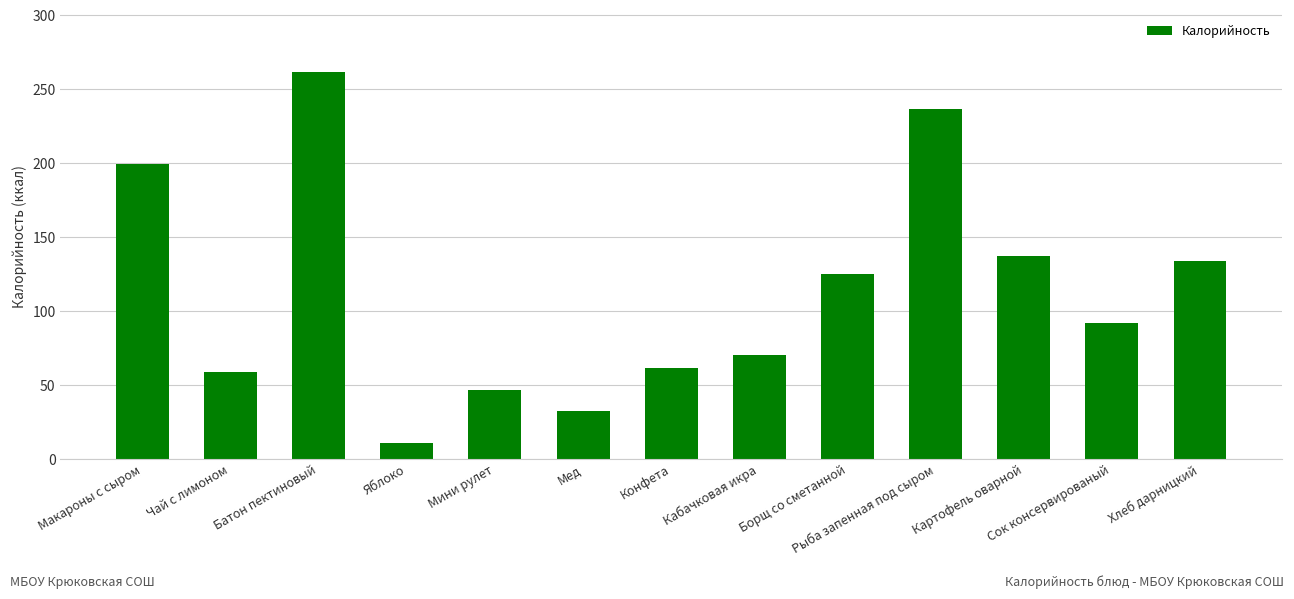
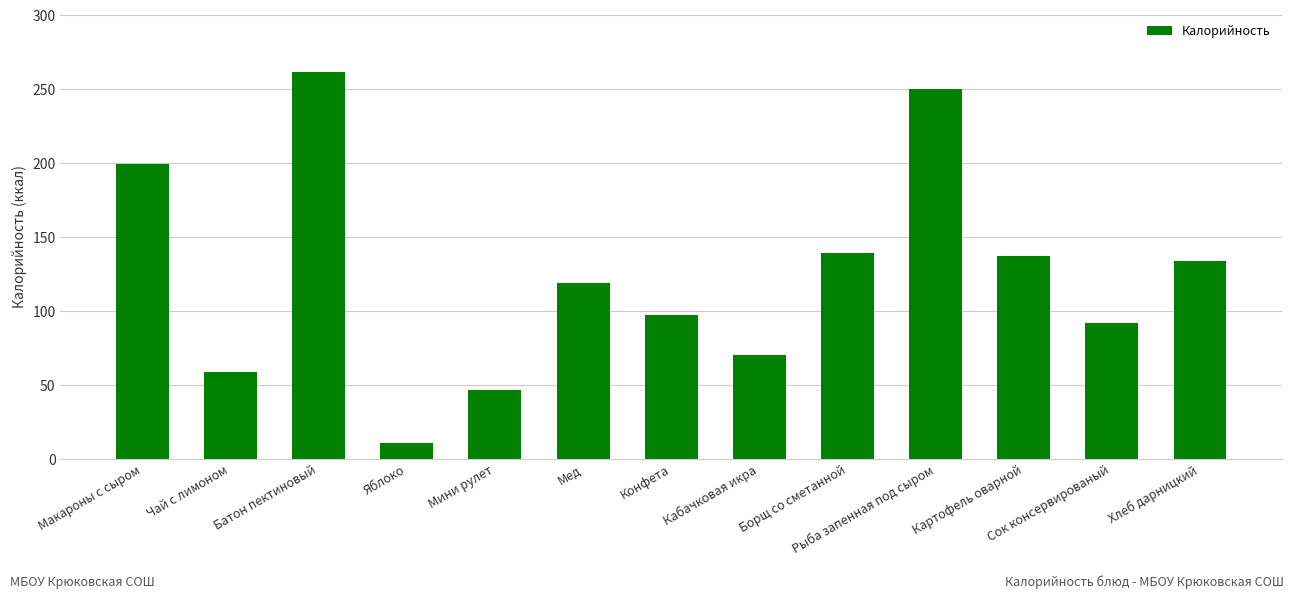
  {
    "Макароны с сыром": 199,
    "Чай с лимоном": 59,
    "Батон пектиновый": 262,
    "Яблоко": 11,
    "Мини рулет": 47,
-   "Мед": 33,
-   "Конфета": 62,
+   "Мед": 119,
+   "Конфета": 97,
    "Кабачковая икра": 71,
-   "Борщ со сметанной": 125,
-   "Рыба запенная под сыром": 237,
+   "Борщ со сметанной": 139,
+   "Рыба запенная под сыром": 250,
    "Картофель оварной": 138,
    "Сок консервированый": 92,
    "Хлеб дарницкий": 134
  }
